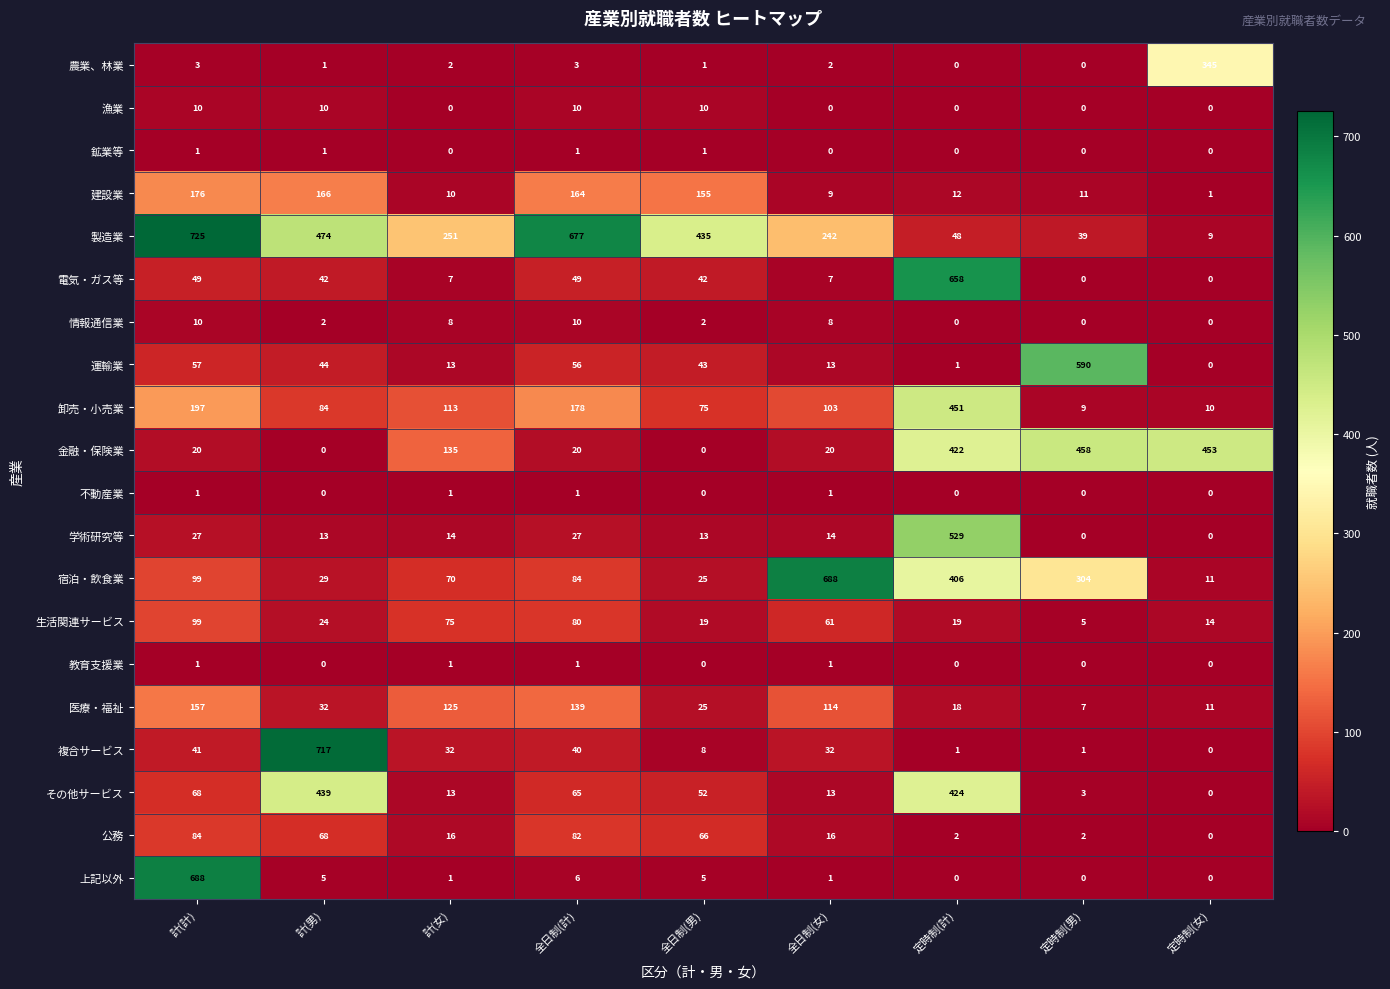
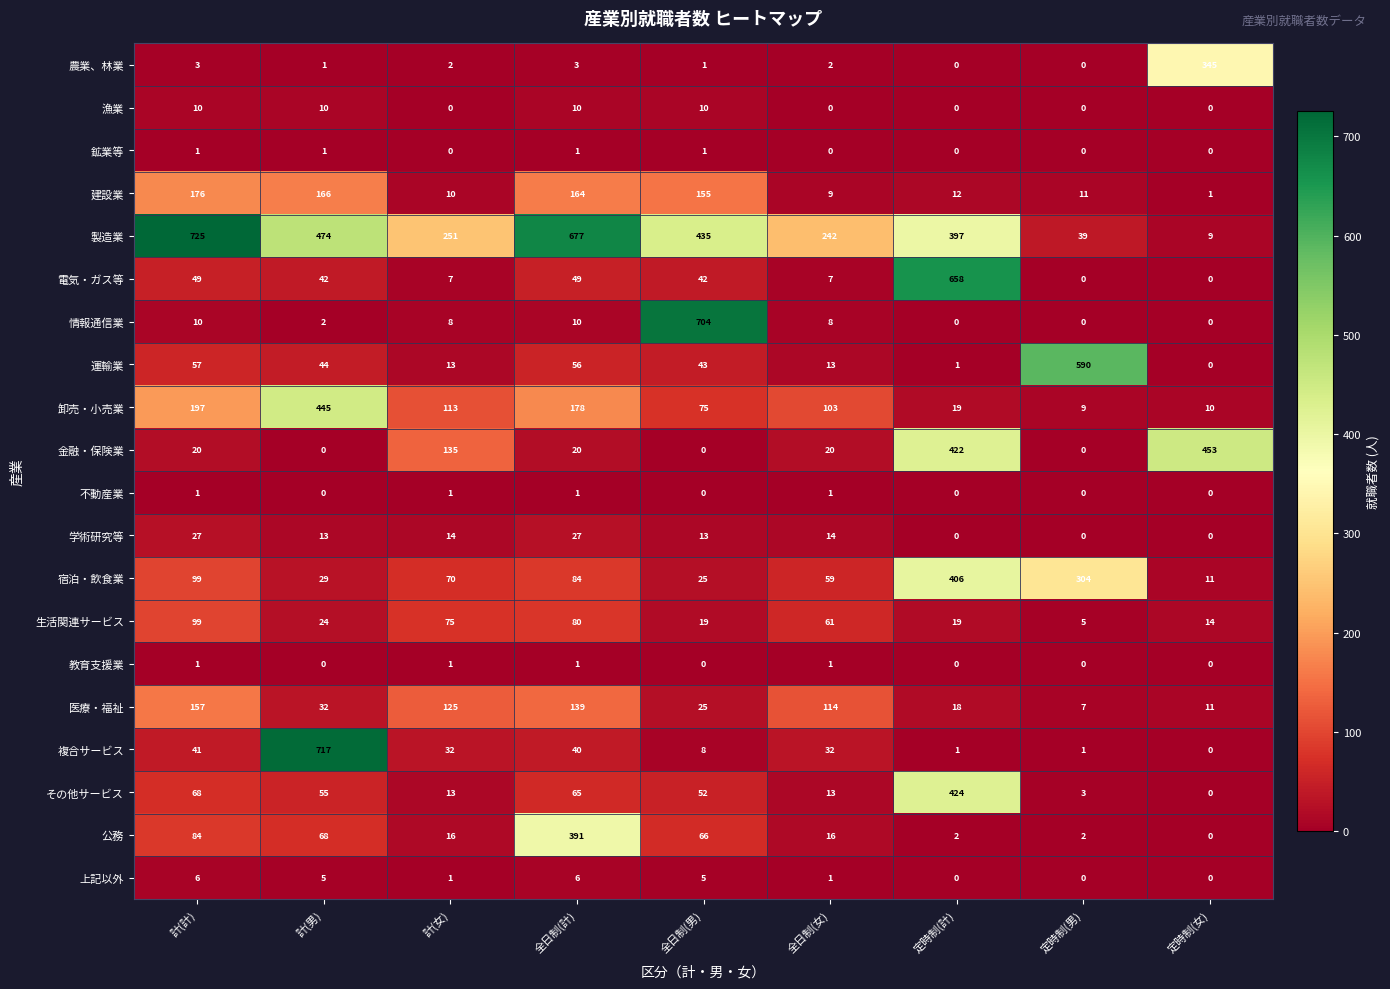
  {
    "農業、林業": {
      "計(計)": 3,
      "計(男)": 1,
      "計(女)": 2,
      "全日制(計)": 3,
      "全日制(男)": 1,
      "全日制(女)": 2,
      "定時制(計)": 0,
      "定時制(男)": 0,
      "定時制(女)": 345
    },
    "漁業": {
      "計(計)": 10,
      "計(男)": 10,
      "計(女)": 0,
      "全日制(計)": 10,
      "全日制(男)": 10,
      "全日制(女)": 0,
      "定時制(計)": 0,
      "定時制(男)": 0,
      "定時制(女)": 0
    },
    "鉱業等": {
      "計(計)": 1,
      "計(男)": 1,
      "計(女)": 0,
      "全日制(計)": 1,
      "全日制(男)": 1,
      "全日制(女)": 0,
      "定時制(計)": 0,
      "定時制(男)": 0,
      "定時制(女)": 0
    },
    "建設業": {
      "計(計)": 176,
      "計(男)": 166,
      "計(女)": 10,
      "全日制(計)": 164,
      "全日制(男)": 155,
      "全日制(女)": 9,
      "定時制(計)": 12,
      "定時制(男)": 11,
      "定時制(女)": 1
    },
    "製造業": {
      "計(計)": 725,
      "計(男)": 474,
      "計(女)": 251,
      "全日制(計)": 677,
      "全日制(男)": 435,
      "全日制(女)": 242,
-     "定時制(計)": 48,
+     "定時制(計)": 397,
      "定時制(男)": 39,
      "定時制(女)": 9
    },
    "電気・ガス等": {
      "計(計)": 49,
      "計(男)": 42,
      "計(女)": 7,
      "全日制(計)": 49,
      "全日制(男)": 42,
      "全日制(女)": 7,
      "定時制(計)": 658,
      "定時制(男)": 0,
      "定時制(女)": 0
    },
    "情報通信業": {
      "計(計)": 10,
      "計(男)": 2,
      "計(女)": 8,
      "全日制(計)": 10,
-     "全日制(男)": 2,
+     "全日制(男)": 704,
      "全日制(女)": 8,
      "定時制(計)": 0,
      "定時制(男)": 0,
      "定時制(女)": 0
    },
    "運輸業": {
      "計(計)": 57,
      "計(男)": 44,
      "計(女)": 13,
      "全日制(計)": 56,
      "全日制(男)": 43,
      "全日制(女)": 13,
      "定時制(計)": 1,
      "定時制(男)": 590,
      "定時制(女)": 0
    },
    "卸売・小売業": {
      "計(計)": 197,
-     "計(男)": 84,
+     "計(男)": 445,
      "計(女)": 113,
      "全日制(計)": 178,
      "全日制(男)": 75,
      "全日制(女)": 103,
-     "定時制(計)": 451,
+     "定時制(計)": 19,
      "定時制(男)": 9,
      "定時制(女)": 10
    },
    "金融・保険業": {
      "計(計)": 20,
      "計(男)": 0,
      "計(女)": 135,
      "全日制(計)": 20,
      "全日制(男)": 0,
      "全日制(女)": 20,
      "定時制(計)": 422,
-     "定時制(男)": 458,
+     "定時制(男)": 0,
      "定時制(女)": 453
    },
    "不動産業": {
      "計(計)": 1,
      "計(男)": 0,
      "計(女)": 1,
      "全日制(計)": 1,
      "全日制(男)": 0,
      "全日制(女)": 1,
      "定時制(計)": 0,
      "定時制(男)": 0,
      "定時制(女)": 0
    },
    "学術研究等": {
      "計(計)": 27,
      "計(男)": 13,
      "計(女)": 14,
      "全日制(計)": 27,
      "全日制(男)": 13,
      "全日制(女)": 14,
-     "定時制(計)": 529,
+     "定時制(計)": 0,
      "定時制(男)": 0,
      "定時制(女)": 0
    },
    "宿泊・飲食業": {
      "計(計)": 99,
      "計(男)": 29,
      "計(女)": 70,
      "全日制(計)": 84,
      "全日制(男)": 25,
-     "全日制(女)": 688,
+     "全日制(女)": 59,
      "定時制(計)": 406,
      "定時制(男)": 304,
      "定時制(女)": 11
    },
    "生活関連サービス": {
      "計(計)": 99,
      "計(男)": 24,
      "計(女)": 75,
      "全日制(計)": 80,
      "全日制(男)": 19,
      "全日制(女)": 61,
      "定時制(計)": 19,
      "定時制(男)": 5,
      "定時制(女)": 14
    },
    "教育支援業": {
      "計(計)": 1,
      "計(男)": 0,
      "計(女)": 1,
      "全日制(計)": 1,
      "全日制(男)": 0,
      "全日制(女)": 1,
      "定時制(計)": 0,
      "定時制(男)": 0,
      "定時制(女)": 0
    },
    "医療・福祉": {
      "計(計)": 157,
      "計(男)": 32,
      "計(女)": 125,
      "全日制(計)": 139,
      "全日制(男)": 25,
      "全日制(女)": 114,
      "定時制(計)": 18,
      "定時制(男)": 7,
      "定時制(女)": 11
    },
    "複合サービス": {
      "計(計)": 41,
      "計(男)": 717,
      "計(女)": 32,
      "全日制(計)": 40,
      "全日制(男)": 8,
      "全日制(女)": 32,
      "定時制(計)": 1,
      "定時制(男)": 1,
      "定時制(女)": 0
    },
    "その他サービス": {
      "計(計)": 68,
-     "計(男)": 439,
+     "計(男)": 55,
      "計(女)": 13,
      "全日制(計)": 65,
      "全日制(男)": 52,
      "全日制(女)": 13,
      "定時制(計)": 424,
      "定時制(男)": 3,
      "定時制(女)": 0
    },
    "公務": {
      "計(計)": 84,
      "計(男)": 68,
      "計(女)": 16,
-     "全日制(計)": 82,
+     "全日制(計)": 391,
      "全日制(男)": 66,
      "全日制(女)": 16,
      "定時制(計)": 2,
      "定時制(男)": 2,
      "定時制(女)": 0
    },
    "上記以外": {
-     "計(計)": 688,
+     "計(計)": 6,
      "計(男)": 5,
      "計(女)": 1,
      "全日制(計)": 6,
      "全日制(男)": 5,
      "全日制(女)": 1,
      "定時制(計)": 0,
      "定時制(男)": 0,
      "定時制(女)": 0
    }
  }
